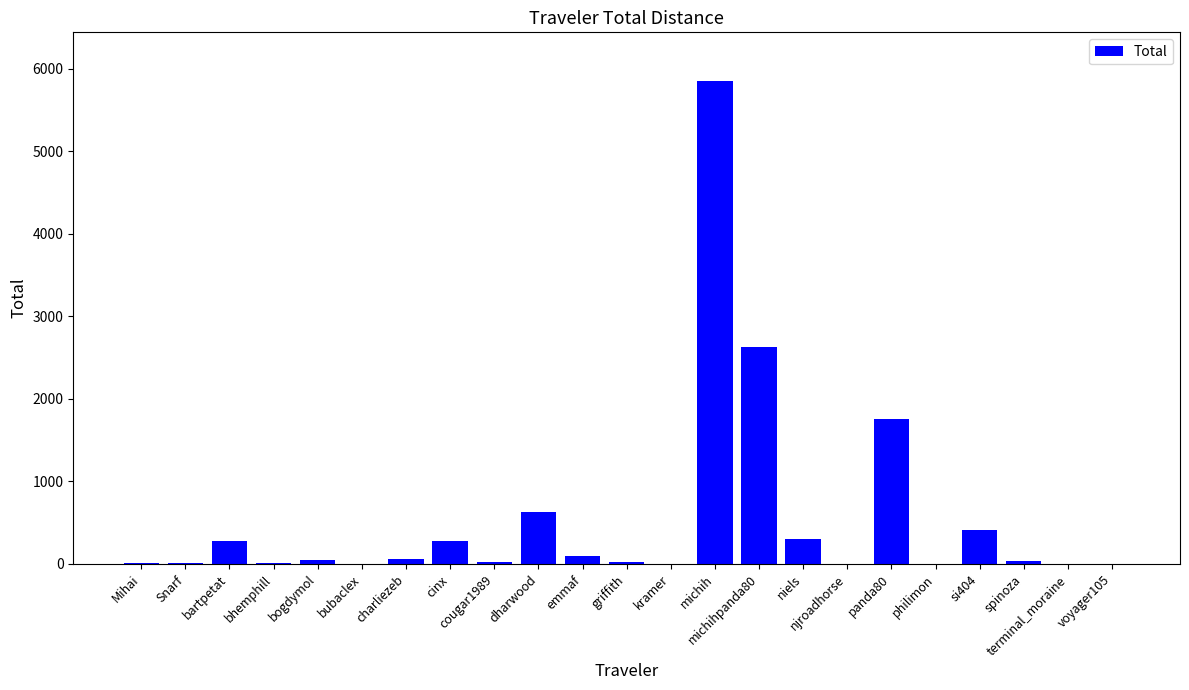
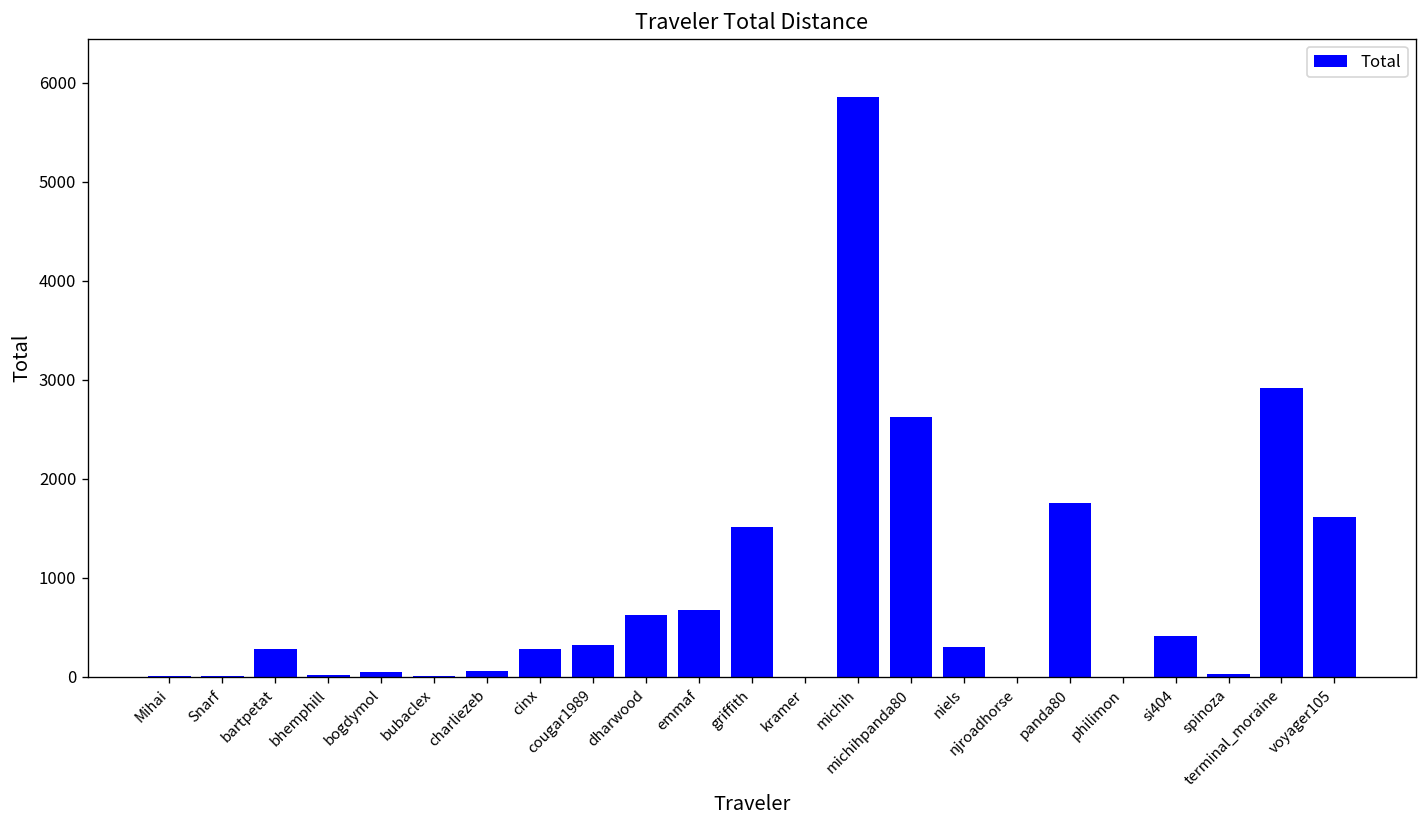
  {
    "bartpetat": 300,
    "bogdymol": 0,
    "charliezeb": 100,
    "cinx": 300,
-   "cougar1989": 0,
+   "cougar1989": 300,
    "dharwood": 600,
-   "emmaf": 100,
-   "griffith": 0,
+   "emmaf": 700,
+   "griffith": 1500,
    "michih": 5900,
    "michihpanda80": 2600,
    "niels": 300,
    "panda80": 1800,
    "si404": 400,
    "spinoza": 0,
-   "terminal_moraine": 0,
-   "voyager105": 0
+   "terminal_moraine": 2900,
+   "voyager105": 1600
  }
